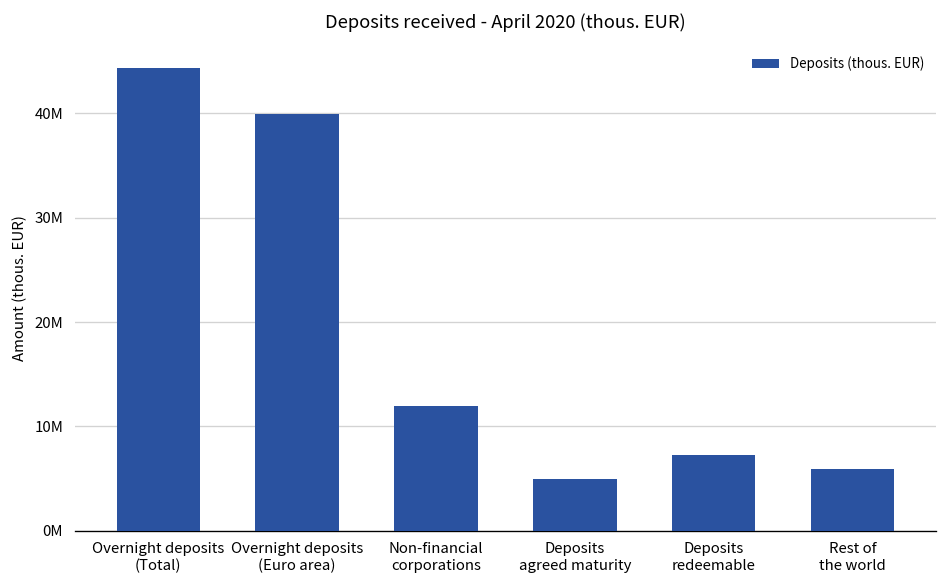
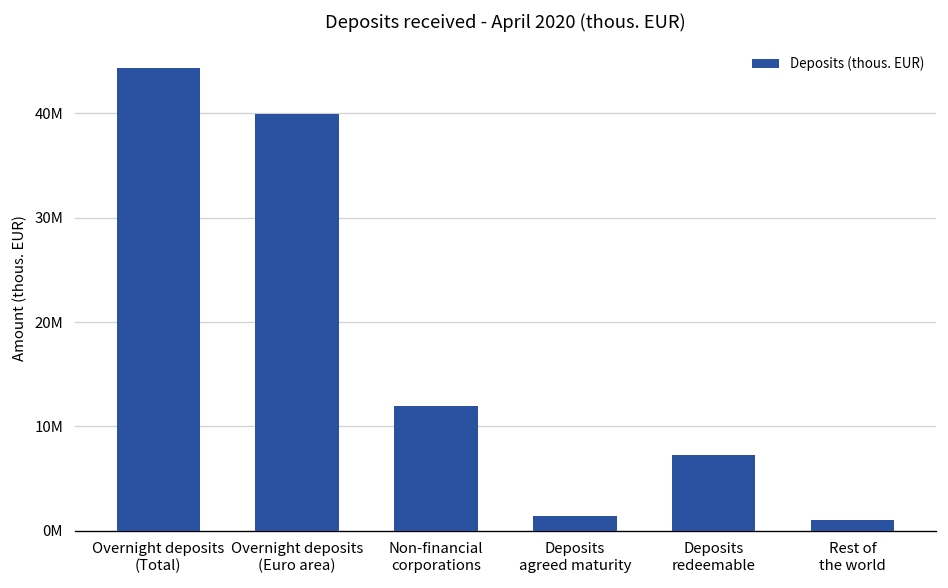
  {
    "Overnight deposits (Total)": 44000000,
    "Overnight deposits (Euro area)": 40000000,
    "Non-financial corporations": 12000000,
-   "Deposits agreed maturity": 5000000,
+   "Deposits agreed maturity": 1000000,
    "Deposits redeemable": 7000000,
-   "Rest of the world": 6000000
+   "Rest of the world": 1000000
  }
